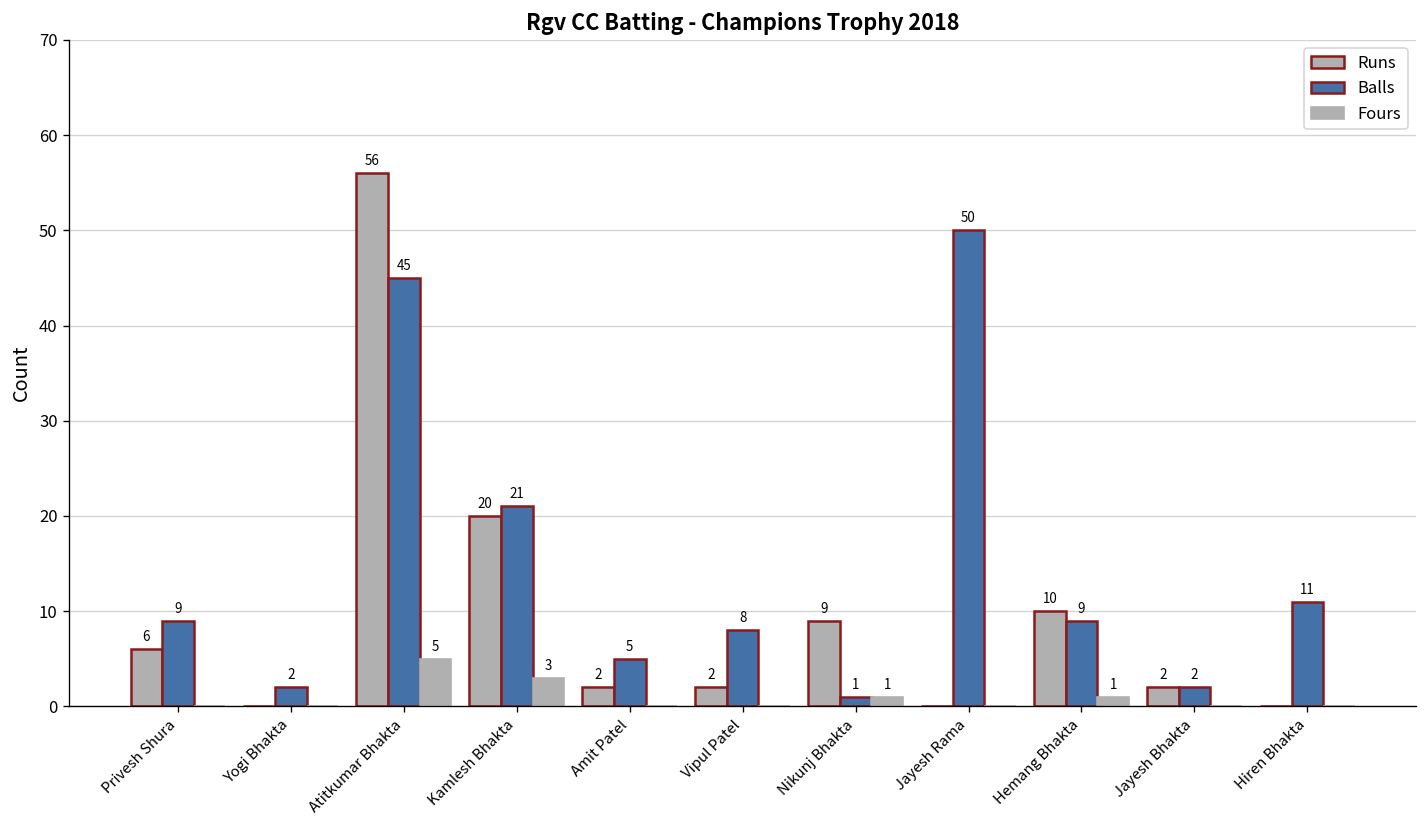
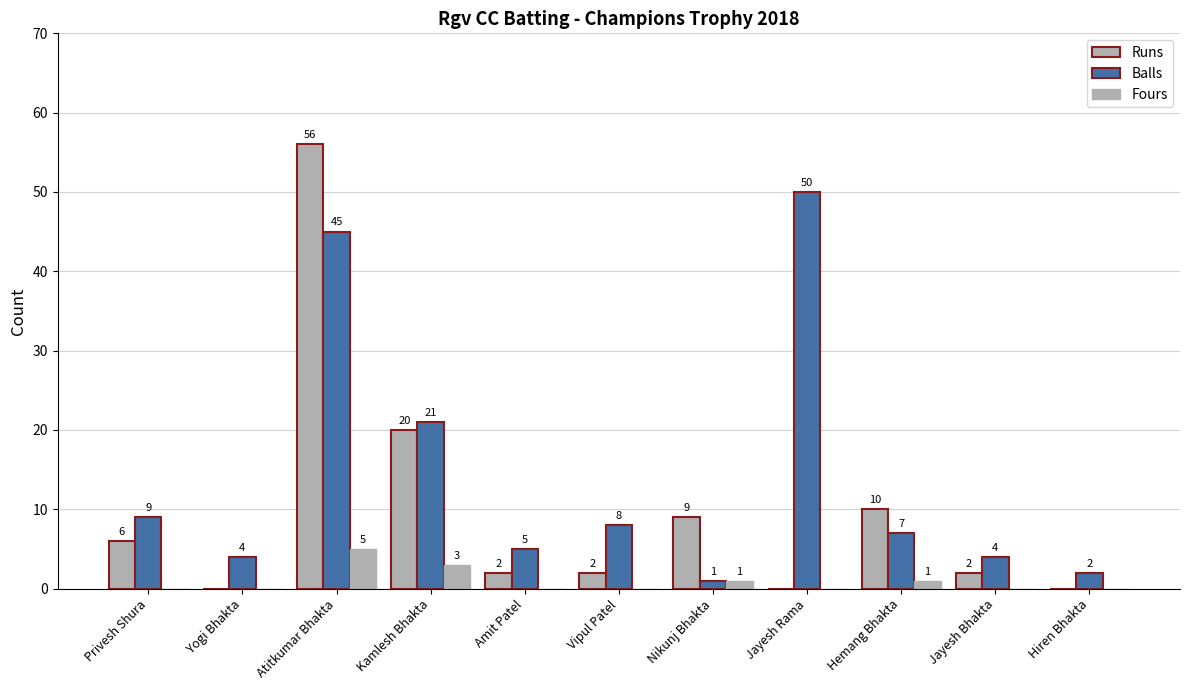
  {
    "Balls": {
      "Privesh Shura": 9,
-     "Yogi Bhakta": 2,
+     "Yogi Bhakta": 4,
      "Atitkumar Bhakta": 45,
      "Kamlesh Bhakta": 21,
      "Amit Patel": 5,
      "Vipul Patel": 8,
      "Nikunj Bhakta": 1,
      "Jayesh Rama": 50,
-     "Hemang Bhakta": 9,
-     "Jayesh Bhakta": 2,
-     "Hiren Bhakta": 11
+     "Hemang Bhakta": 7,
+     "Jayesh Bhakta": 4,
+     "Hiren Bhakta": 2
    }
  }
